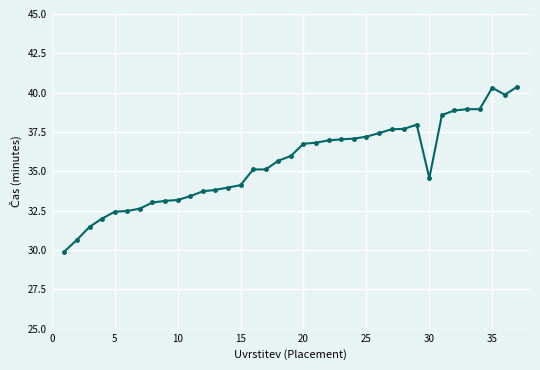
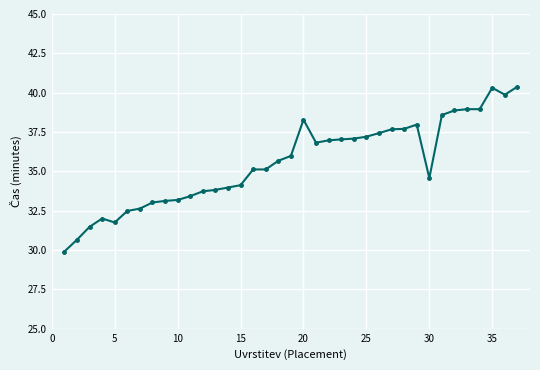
  {
-   "5": 32.4,
+   "5": 31.8,
    "10": 33.2,
    "15": 34.1,
-   "20": 36.8,
+   "20": 38.3,
    "25": 37.2,
    "30": 34.6,
    "35": 40.3
  }
